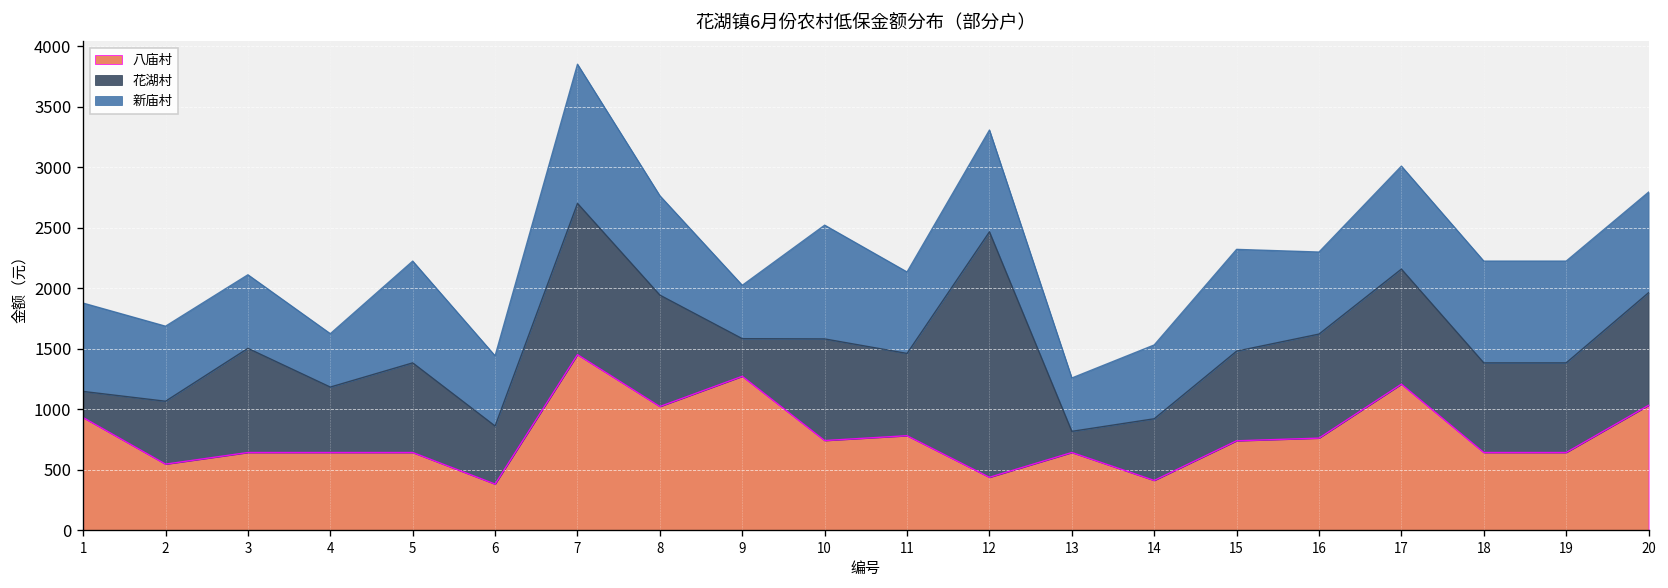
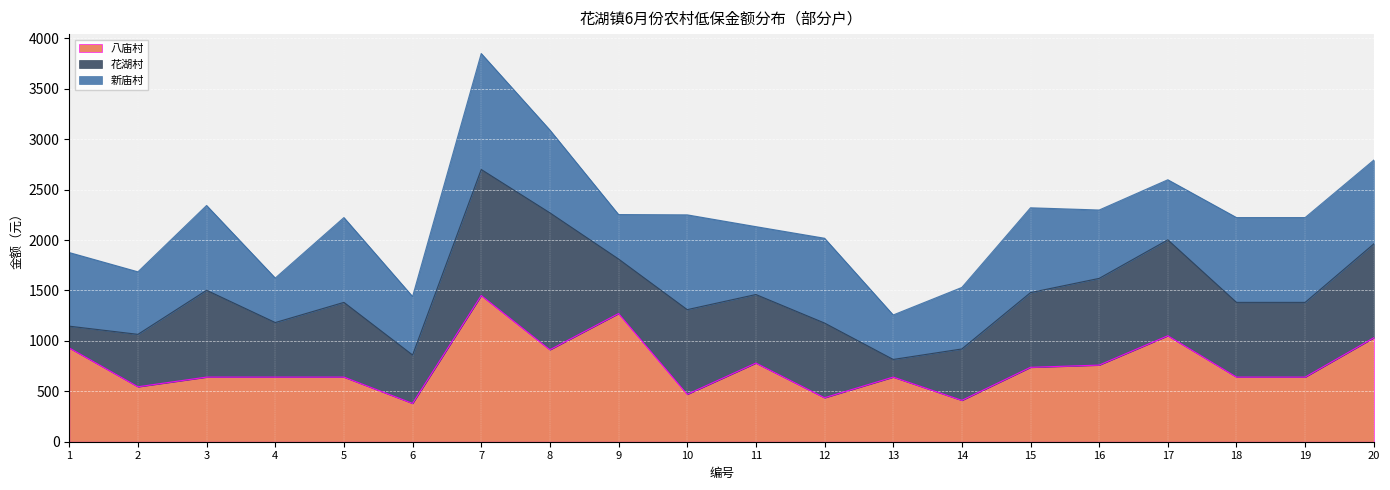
  {
    "八庙村": {
      "1": 930,
      "2": 550,
      "3": 640,
      "4": 640,
      "5": 640,
      "6": 380,
      "7": 1450,
-     "8": 1020,
+     "8": 910,
      "9": 1270,
-     "10": 740,
+     "10": 470,
      "11": 780,
      "12": 440,
      "13": 640,
      "14": 410,
      "15": 740,
      "16": 760,
-     "17": 1210,
+     "17": 1050,
      "18": 640,
      "19": 640,
      "20": 1030
    },
    "花湖村": {
      "1": 220,
      "2": 520,
      "3": 860,
      "4": 540,
      "5": 740,
      "6": 480,
      "7": 1250,
-     "8": 920,
-     "9": 310,
+     "8": 1360,
+     "9": 540,
      "10": 840,
      "11": 680,
-     "12": 2030,
+     "12": 740,
      "13": 180,
      "14": 510,
      "15": 740,
      "16": 860,
      "17": 950,
      "18": 740,
      "19": 740,
      "20": 930
    },
    "新庙村": {
      "1": 730,
      "2": 620,
-     "3": 610,
+     "3": 840,
      "4": 440,
      "5": 840,
      "6": 580,
      "7": 1150,
      "8": 820,
      "9": 440,
      "10": 940,
      "11": 670,
      "12": 840,
      "13": 440,
      "14": 610,
      "15": 840,
      "16": 680,
-     "17": 850,
+     "17": 600,
      "18": 840,
      "19": 840,
      "20": 830
    }
  }
